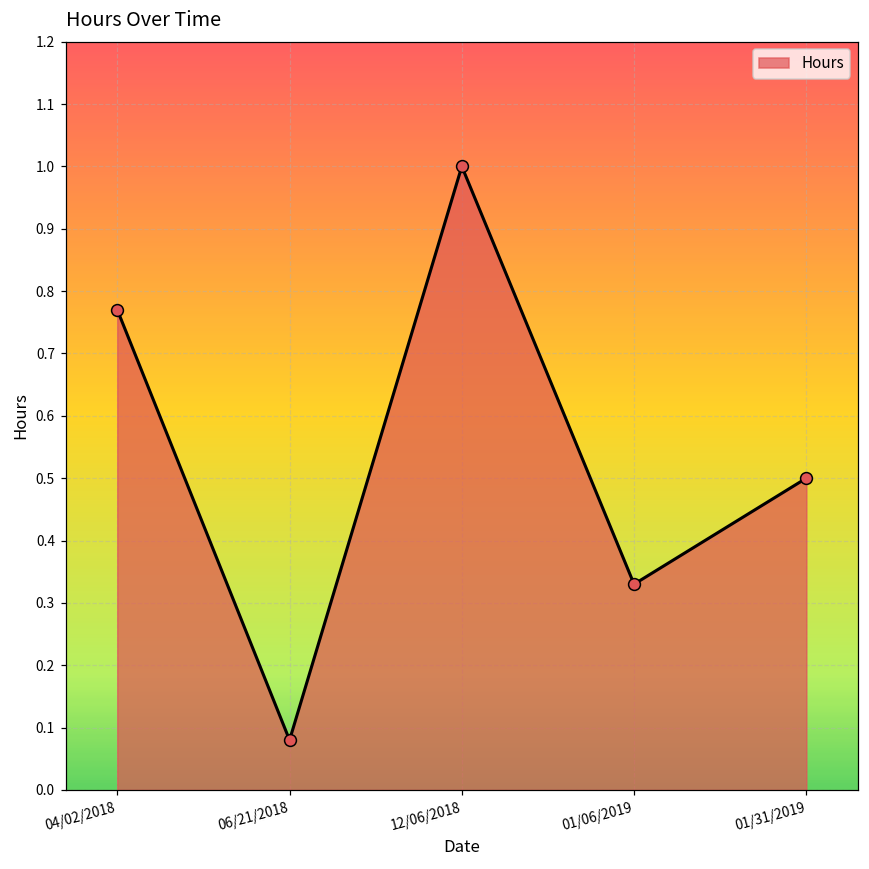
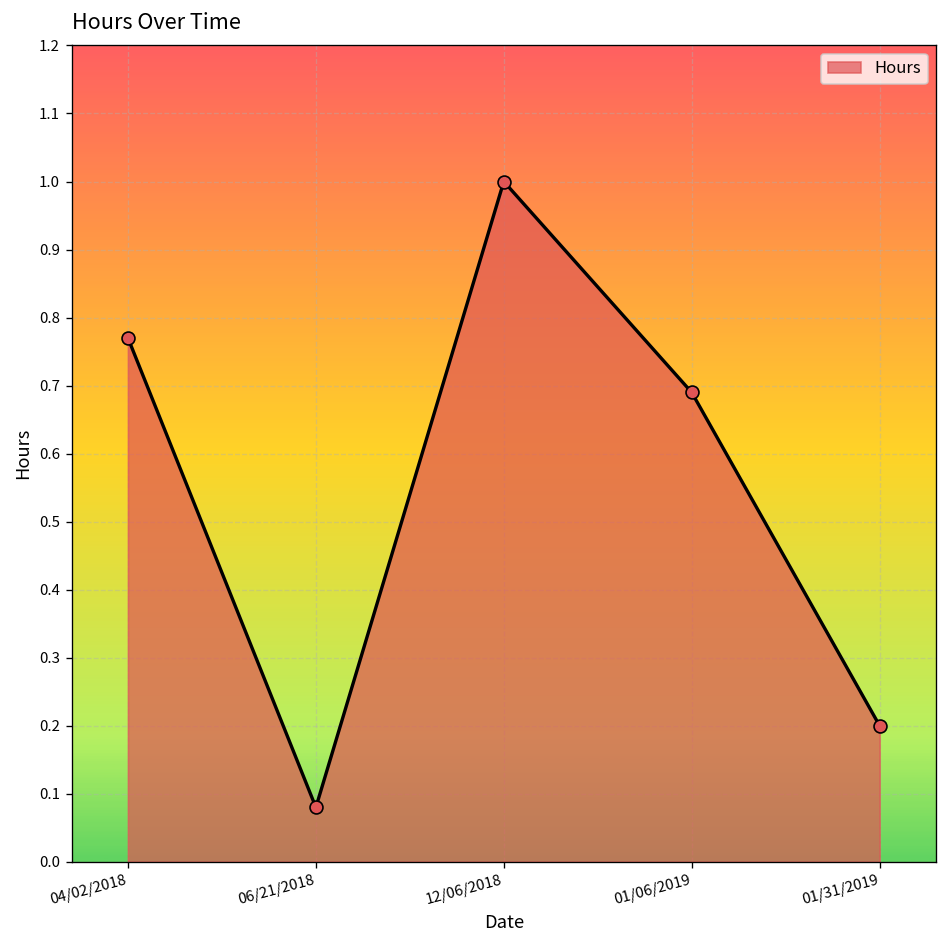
  {
    "04/02/2018": 0.77,
    "06/21/2018": 0.08,
    "12/06/2018": 1.00,
-   "01/06/2019": 0.33,
-   "01/31/2019": 0.5
+   "01/06/2019": 0.69,
+   "01/31/2019": 0.2
  }
